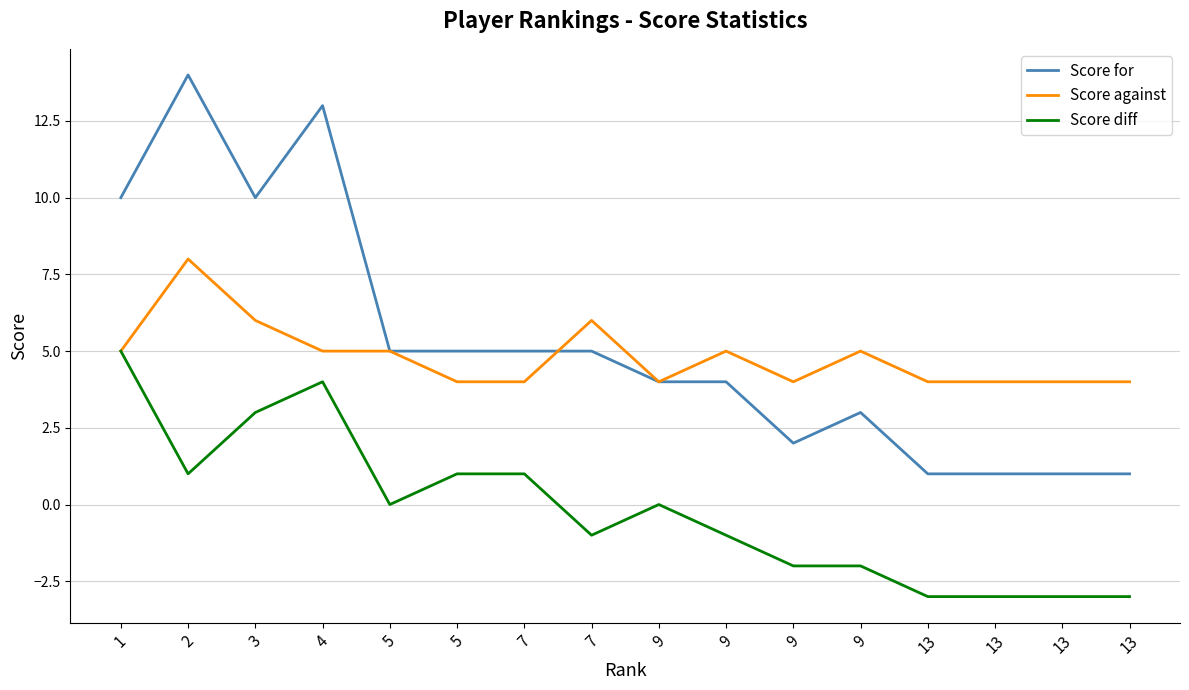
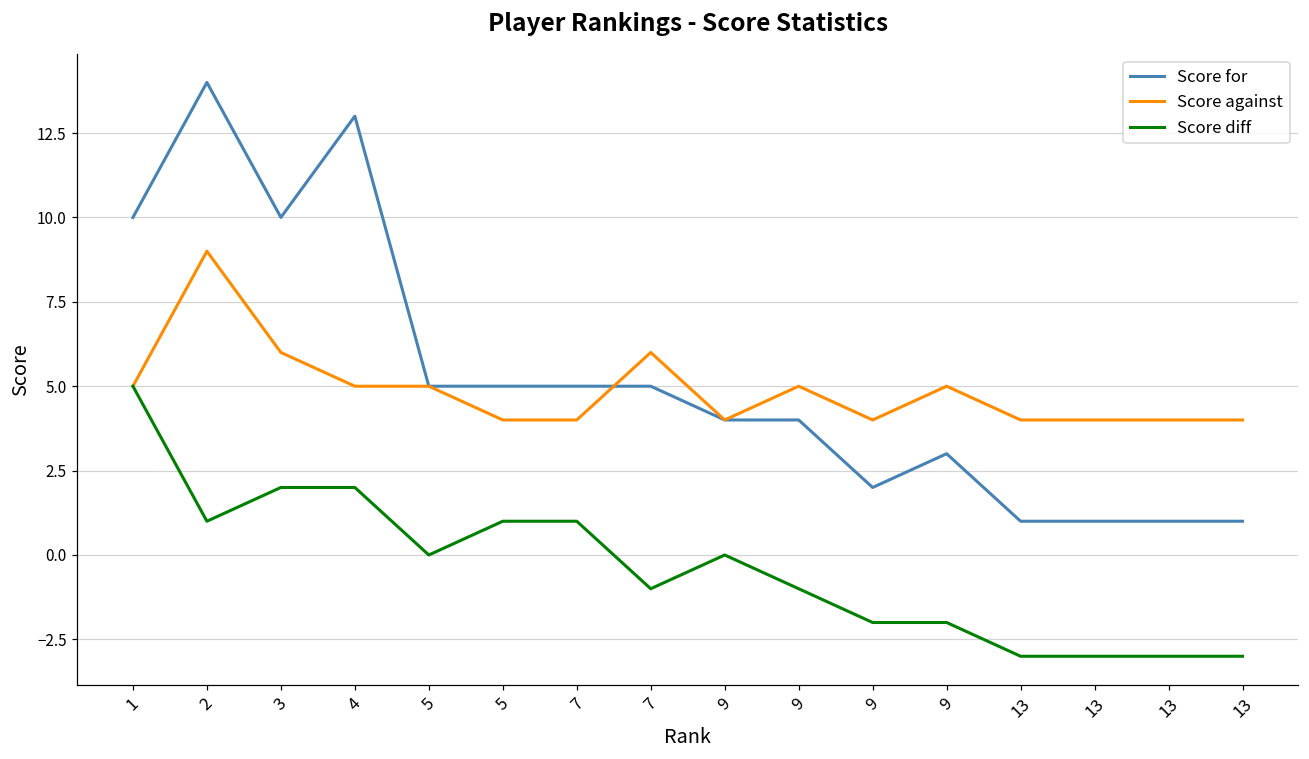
  {
    "Score for": {
      "1": 10,
      "2": 14,
      "3": 10,
      "4": 13
    },
    "Score against": {
-     "2": 8,
+     "2": 9,
      "3": 6,
      "4": 5
    },
    "Score diff": {
      "2": 1,
-     "3": 3,
-     "4": 4
+     "3": 2,
+     "4": 2
    }
  }
